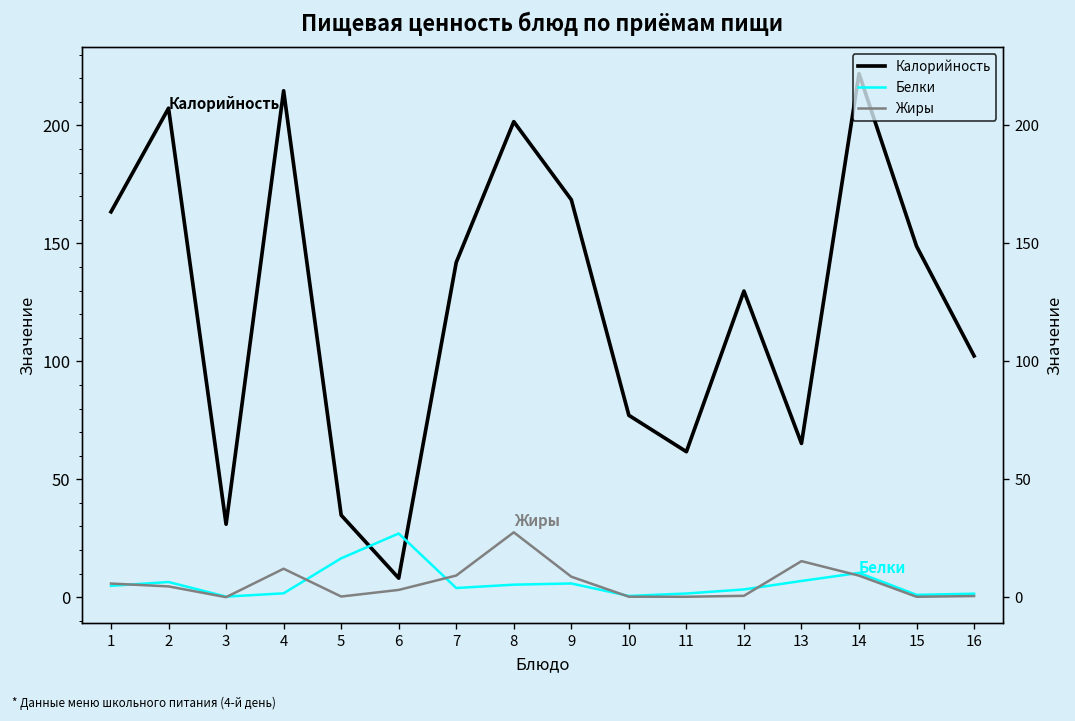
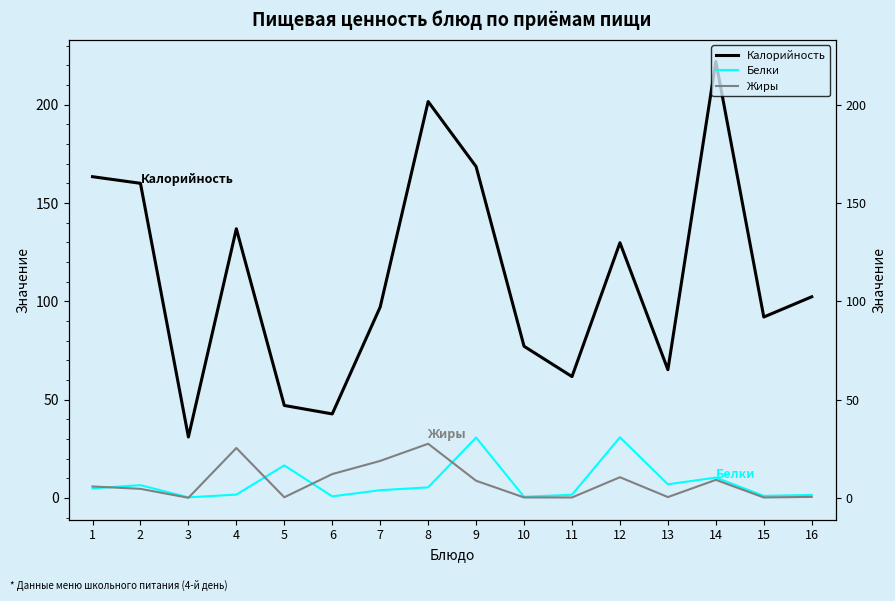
  {
    "Калорийность": {
      "1": 163,
-     "2": 207,
+     "2": 160,
      "3": 31,
-     "4": 215,
-     "5": 35,
-     "6": 8,
-     "7": 142,
+     "4": 137,
+     "5": 47,
+     "6": 43,
+     "7": 97,
      "8": 202,
      "9": 169,
      "10": 77,
      "11": 62,
      "12": 130,
      "13": 65,
-     "15": 149,
+     "15": 92,
      "16": 102
    },
    "Белки": {
      "2": 6,
      "4": 2,
      "5": 17,
-     "6": 27,
+     "6": 1,
      "7": 4,
      "8": 5,
-     "9": 6,
+     "9": 31,
      "11": 2,
-     "12": 3,
+     "12": 31,
      "13": 7
    },
    "Жиры": {
      "2": 5,
-     "4": 12,
+     "4": 25,
      "5": 0,
-     "6": 3,
-     "7": 9,
+     "6": 12,
+     "7": 19,
      "8": 28,
      "9": 9,
      "11": 0,
-     "12": 1,
-     "13": 15
+     "12": 11,
+     "13": 0
    }
  }
